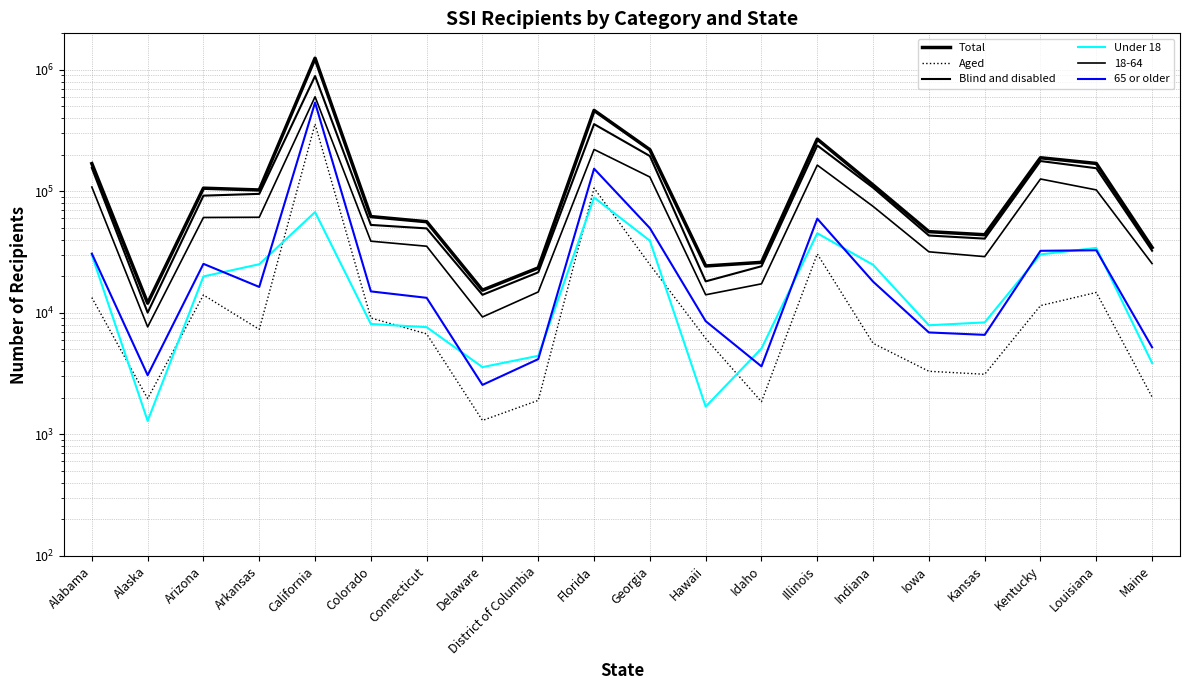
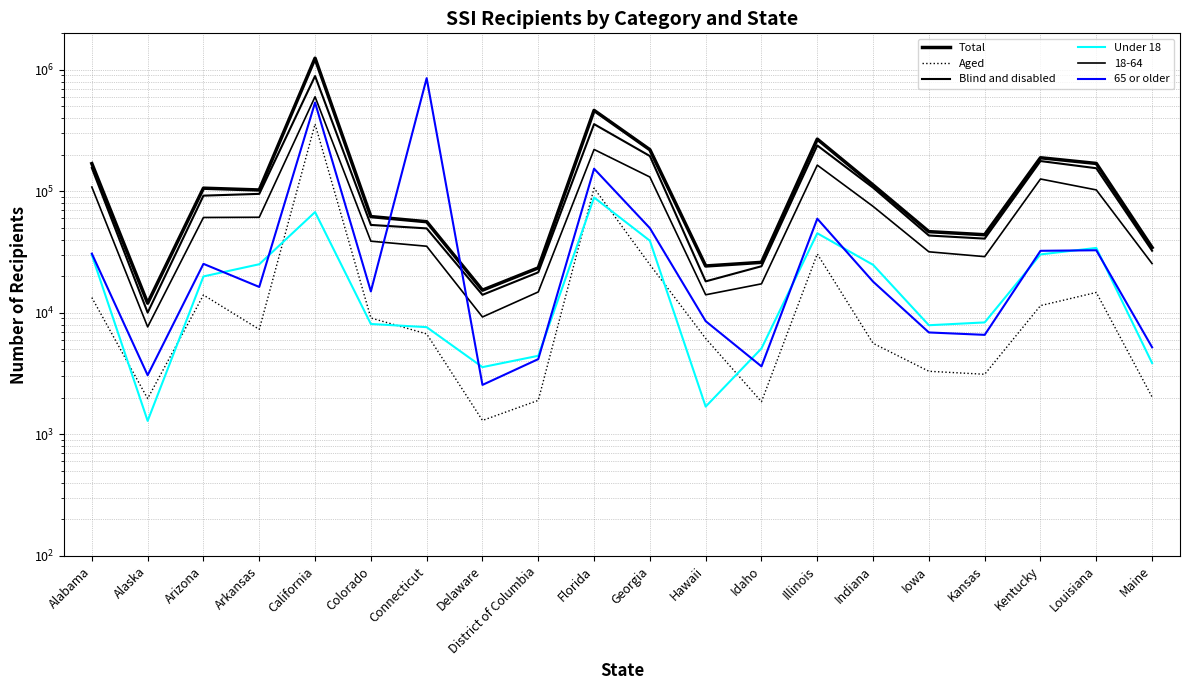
  {
    "Under 18": {
      "Alaska": 1300,
      "Arizona": 20000,
      "Arkansas": 25000,
      "California": 70000,
      "Colorado": 8000,
      "Connecticut": 8000,
      "Delaware": 3600,
      "District of Columbia": 4400,
      "Florida": 90000,
      "Georgia": 39000,
      "Hawaii": 1700,
      "Idaho": 5100,
      "Illinois": 45000,
      "Indiana": 25000,
      "Iowa": 8000,
      "Kansas": 8000,
      "Kentucky": 30000,
      "Maine": 3900
    },
    "65 or older": {
      "Alaska": 3100,
      "Arizona": 25000,
      "Arkansas": 16000,
      "California": 500000,
      "Colorado": 15000,
-     "Connecticut": 13000,
+     "Connecticut": 900000,
      "Delaware": 2600,
      "District of Columbia": 4200,
      "Florida": 150000,
      "Georgia": 50000,
      "Hawaii": 9000,
      "Idaho": 3600,
      "Illinois": 60000,
      "Indiana": 18000,
      "Iowa": 7000,
      "Kansas": 7000,
      "Kentucky": 32000,
      "Maine": 5200
    }
  }
